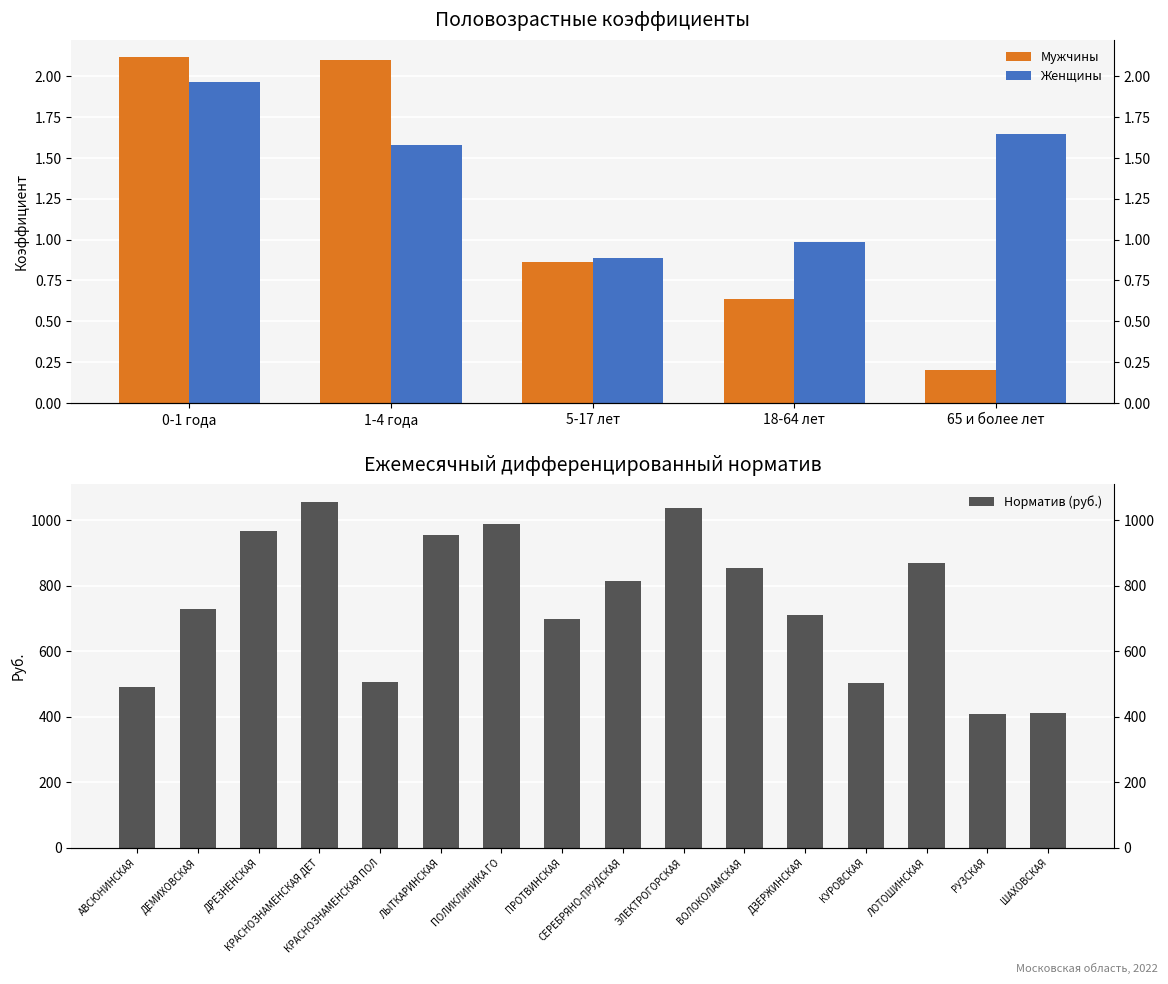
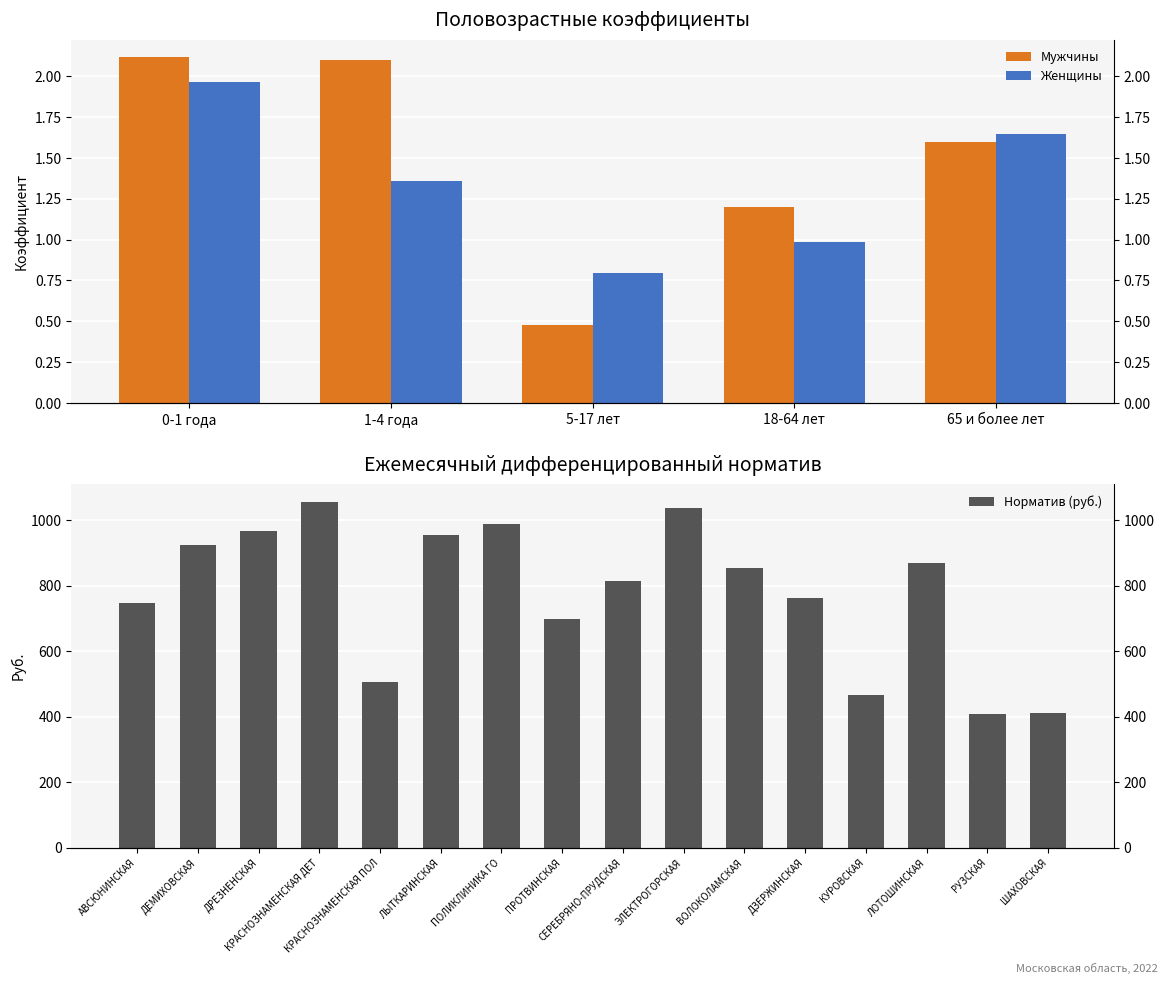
  {
    "Половозрастные коэффициенты": {
      "Мужчины": {
        "0-1 года": 2.12,
        "1-4 года": 2.10,
-       "5-17 лет": 0.86,
-       "18-64 лет": 0.64,
-       "65 и более лет": 0.2
+       "5-17 лет": 0.48,
+       "18-64 лет": 1.20,
+       "65 и более лет": 1.6
      },
      "Женщины": {
        "0-1 года": 1.97,
-       "1-4 года": 1.58,
-       "5-17 лет": 0.88,
+       "1-4 года": 1.36,
+       "5-17 лет": 0.79,
        "18-64 лет": 0.99,
        "65 и более лет": 1.65
      }
    },
    "Ежемесячный дифференцированный норматив": {
-     "АВСЮНИНСКАЯ": 490,
-     "ДЕМИХОВСКАЯ": 730,
+     "АВСЮНИНСКАЯ": 750,
+     "ДЕМИХОВСКАЯ": 920,
      "ДРЕЗНЕНСКАЯ": 970,
      "КРАСНОЗНАМЕНСКАЯ ДЕТ": 1060,
      "КРАСНОЗНАМЕНСКАЯ ПОЛ": 510,
      "ЛЫТКАРИНСКАЯ": 950,
      "ПОЛИКЛИНИКА ГО": 990,
      "ПРОТВИНСКАЯ": 700,
      "СЕРЕБРЯНО-ПРУДСКАЯ": 810,
      "ЭЛЕКТРОГОРСКАЯ": 1040,
      "ВОЛОКОЛАМСКАЯ": 850,
-     "ДЗЕРЖИНСКАЯ": 710,
-     "КУРОВСКАЯ": 500,
+     "ДЗЕРЖИНСКАЯ": 760,
+     "КУРОВСКАЯ": 470,
      "ЛОТОШИНСКАЯ": 870,
      "РУЗСКАЯ": 410,
      "ШАХОВСКАЯ": 410
    }
  }
